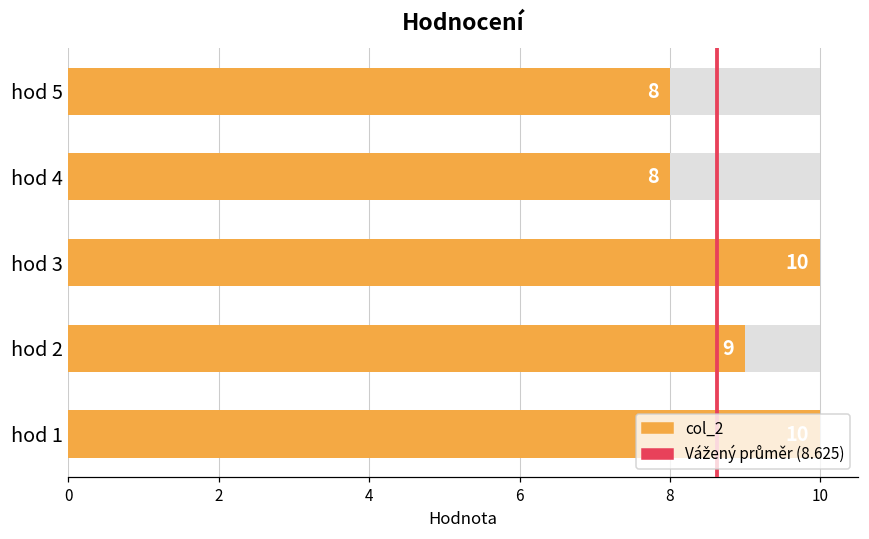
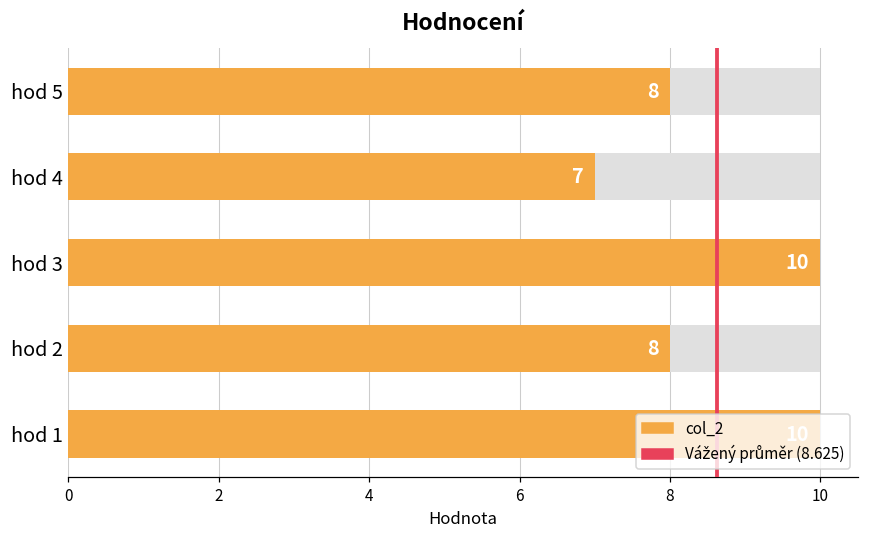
  {
    "col_2": {
-     "hod 4": 8,
+     "hod 4": 7,
      "hod 3": 10,
-     "hod 2": 9
+     "hod 2": 8
    }
  }
